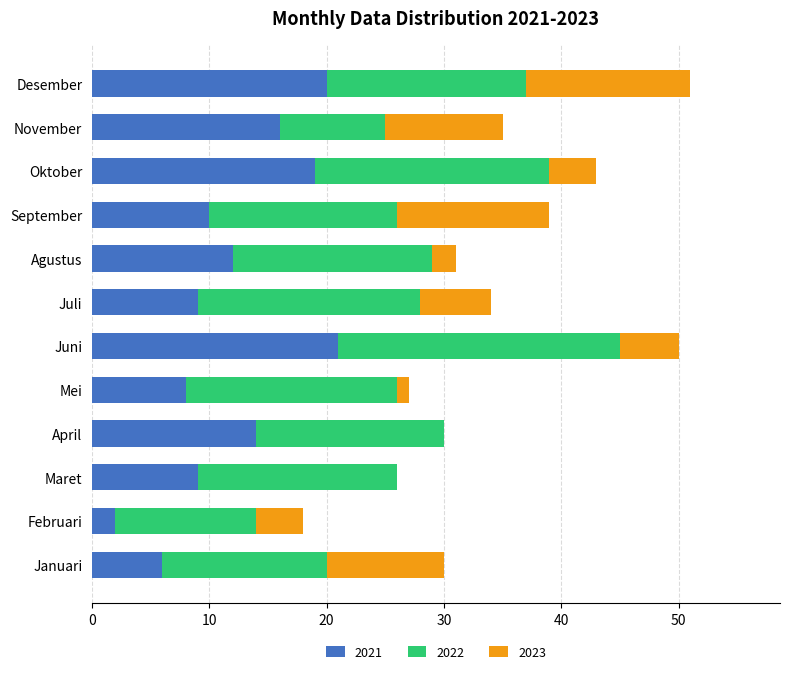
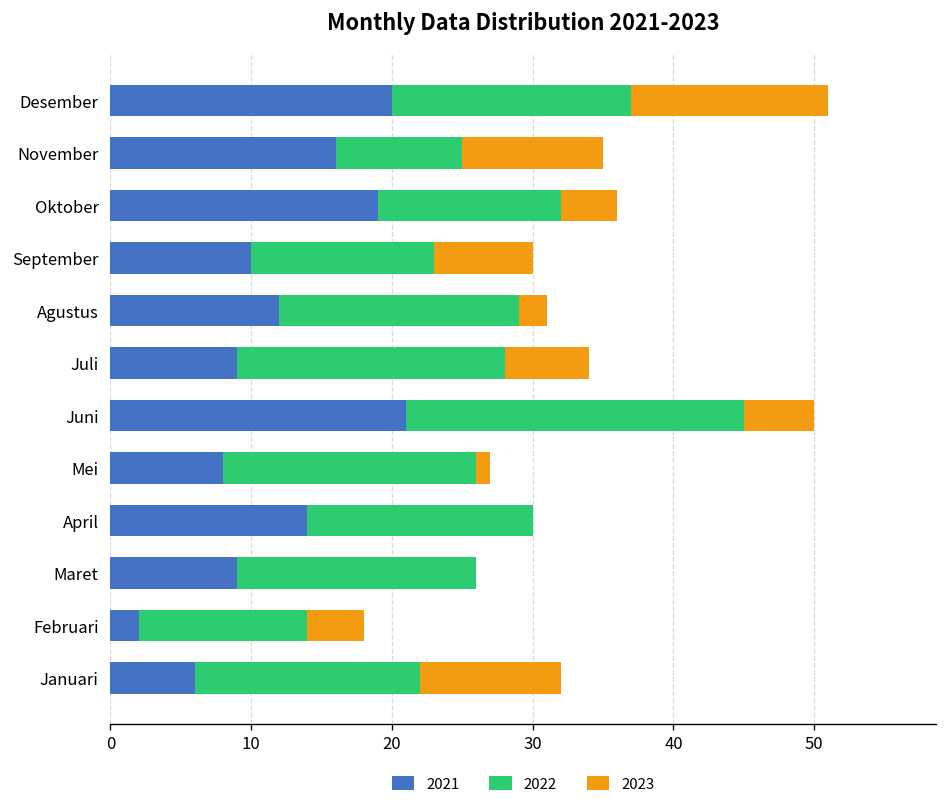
  {
    "2021": {
      "Desember": 20,
      "November": 16,
      "Oktober": 19,
      "September": 10,
      "Agustus": 12,
      "Juli": 9,
      "Juni": 21,
      "Mei": 8,
      "April": 14,
      "Maret": 9,
      "Februari": 2,
      "Januari": 6
    },
    "2022": {
      "Desember": 17,
      "November": 9,
-     "Oktober": 20,
-     "September": 16,
+     "Oktober": 13,
+     "September": 13,
      "Agustus": 17,
      "Juli": 19,
      "Juni": 24,
      "Mei": 18,
      "April": 16,
      "Maret": 17,
      "Februari": 12,
-     "Januari": 14
+     "Januari": 16
    },
    "2023": {
      "Desember": 14,
      "November": 10,
      "Oktober": 4,
-     "September": 13,
+     "September": 7,
      "Agustus": 2,
      "Juli": 6,
      "Juni": 5,
      "Mei": 1,
      "April": 0,
      "Maret": 0,
      "Februari": 4,
      "Januari": 10
    }
  }
